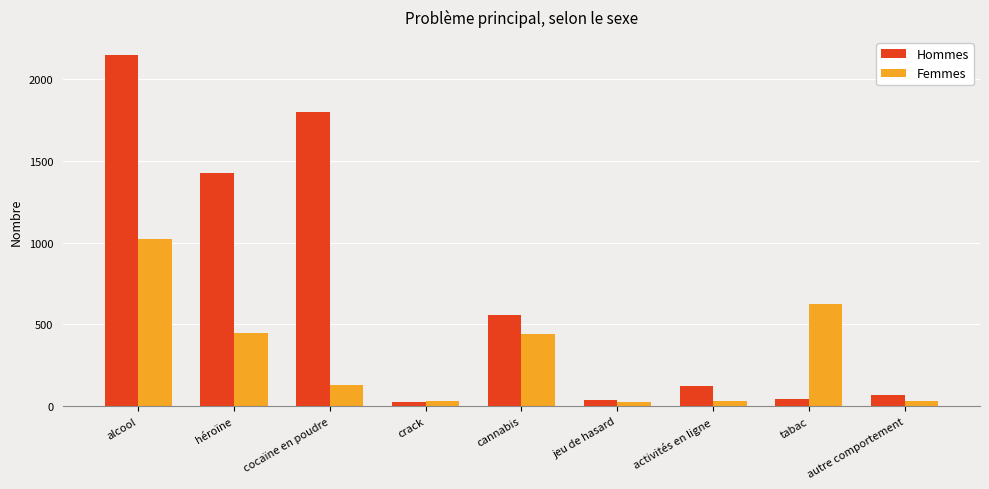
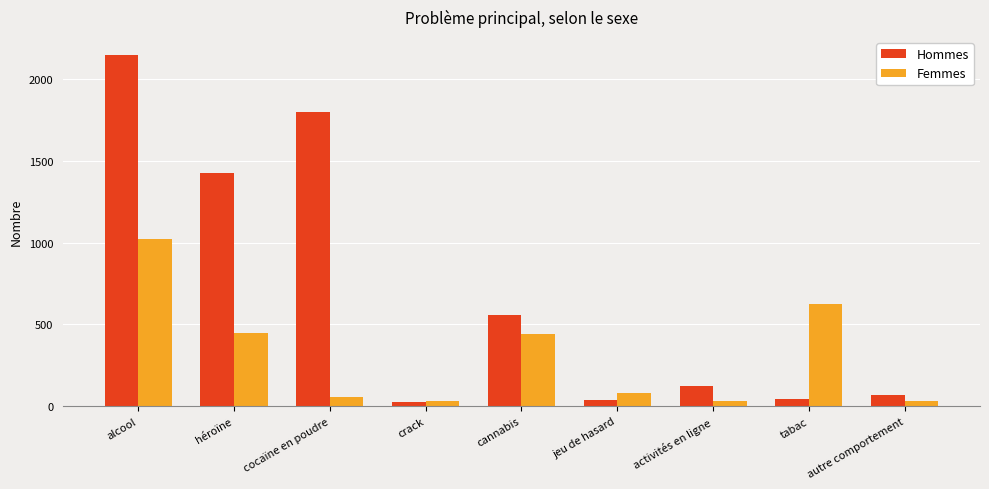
  {
    "Hommes": {
      "alcool": 2150,
      "héroïne": 1430,
      "cocaïne en poudre": 1800,
      "crack": 30,
      "cannabis": 560,
      "jeu de hasard": 40,
      "activités en ligne": 120,
      "tabac": 40,
      "autre comportement": 70
    },
    "Femmes": {
      "alcool": 1020,
      "héroïne": 450,
-     "cocaïne en poudre": 130,
+     "cocaïne en poudre": 60,
      "crack": 30,
      "cannabis": 440,
-     "jeu de hasard": 20,
+     "jeu de hasard": 80,
      "activités en ligne": 30,
      "tabac": 620,
      "autre comportement": 30
    }
  }
